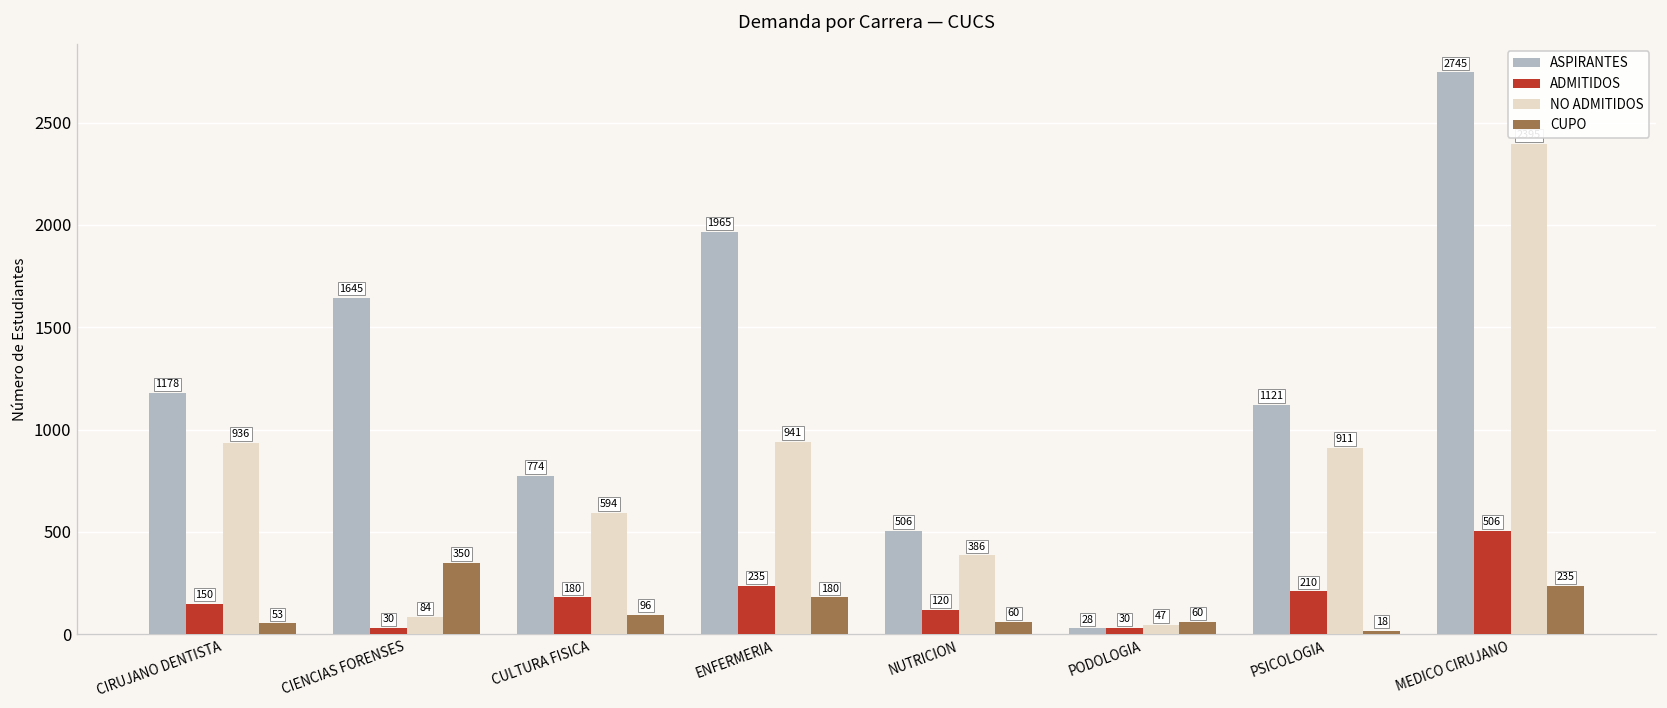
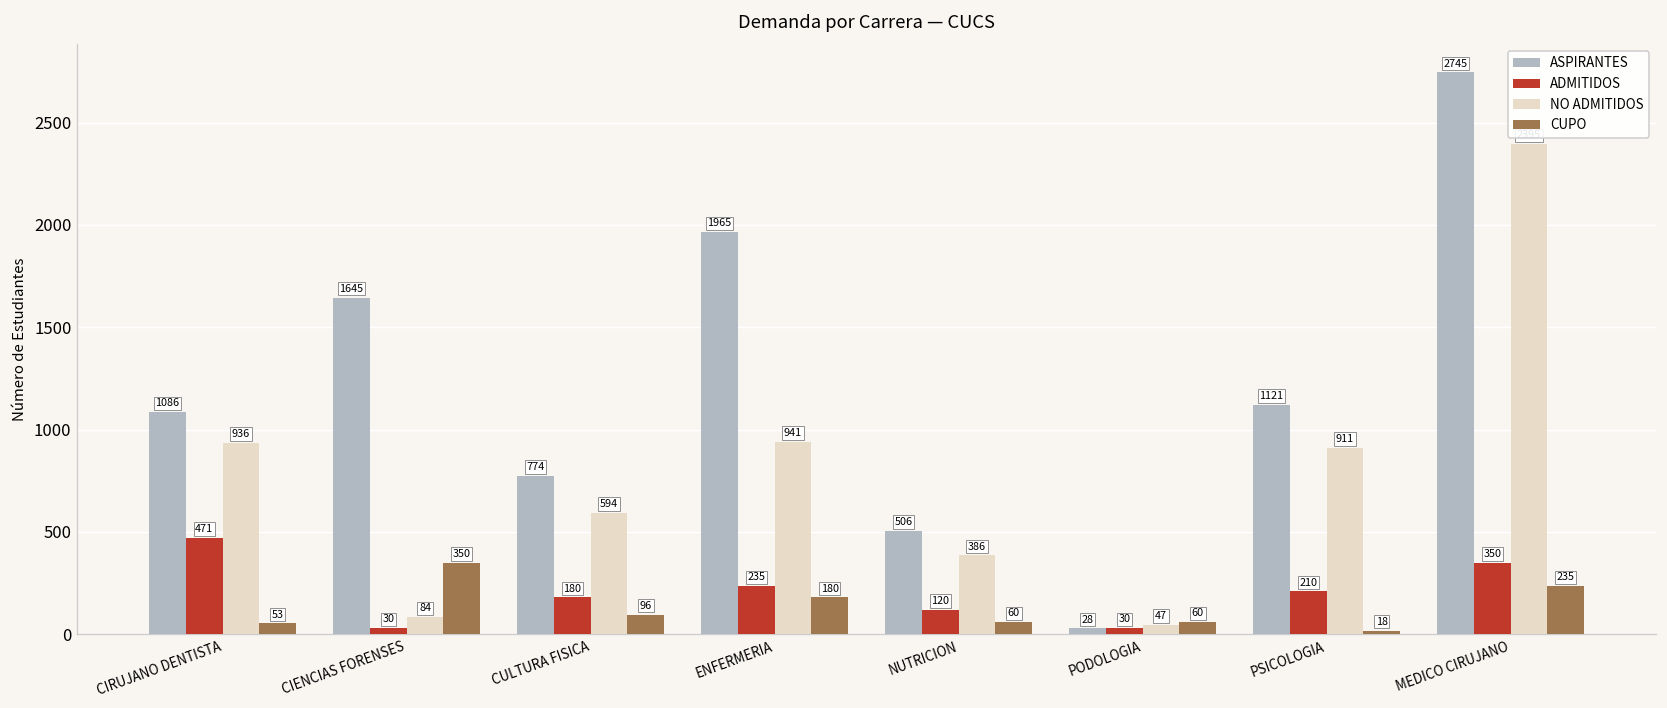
  {
    "ASPIRANTES": {
-     "CIRUJANO DENTISTA": 1178
+     "CIRUJANO DENTISTA": 1086
    },
    "ADMITIDOS": {
-     "CIRUJANO DENTISTA": 150,
-     "MEDICO CIRUJANO": 506
+     "CIRUJANO DENTISTA": 471,
+     "MEDICO CIRUJANO": 350
    }
  }
